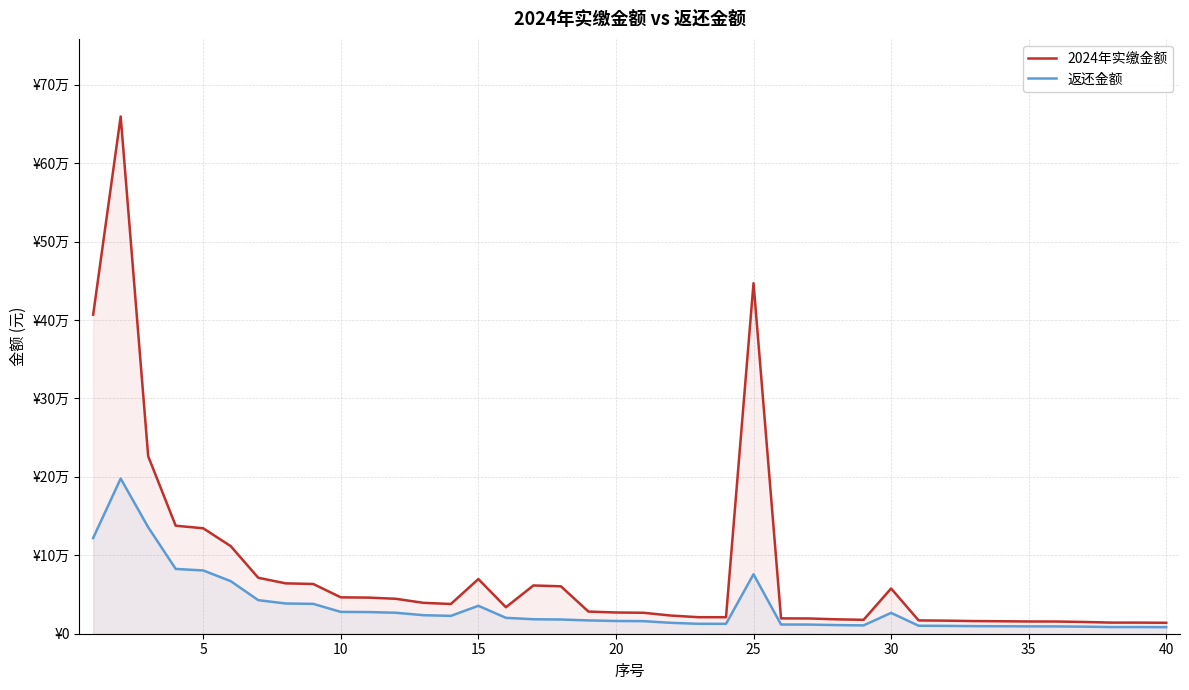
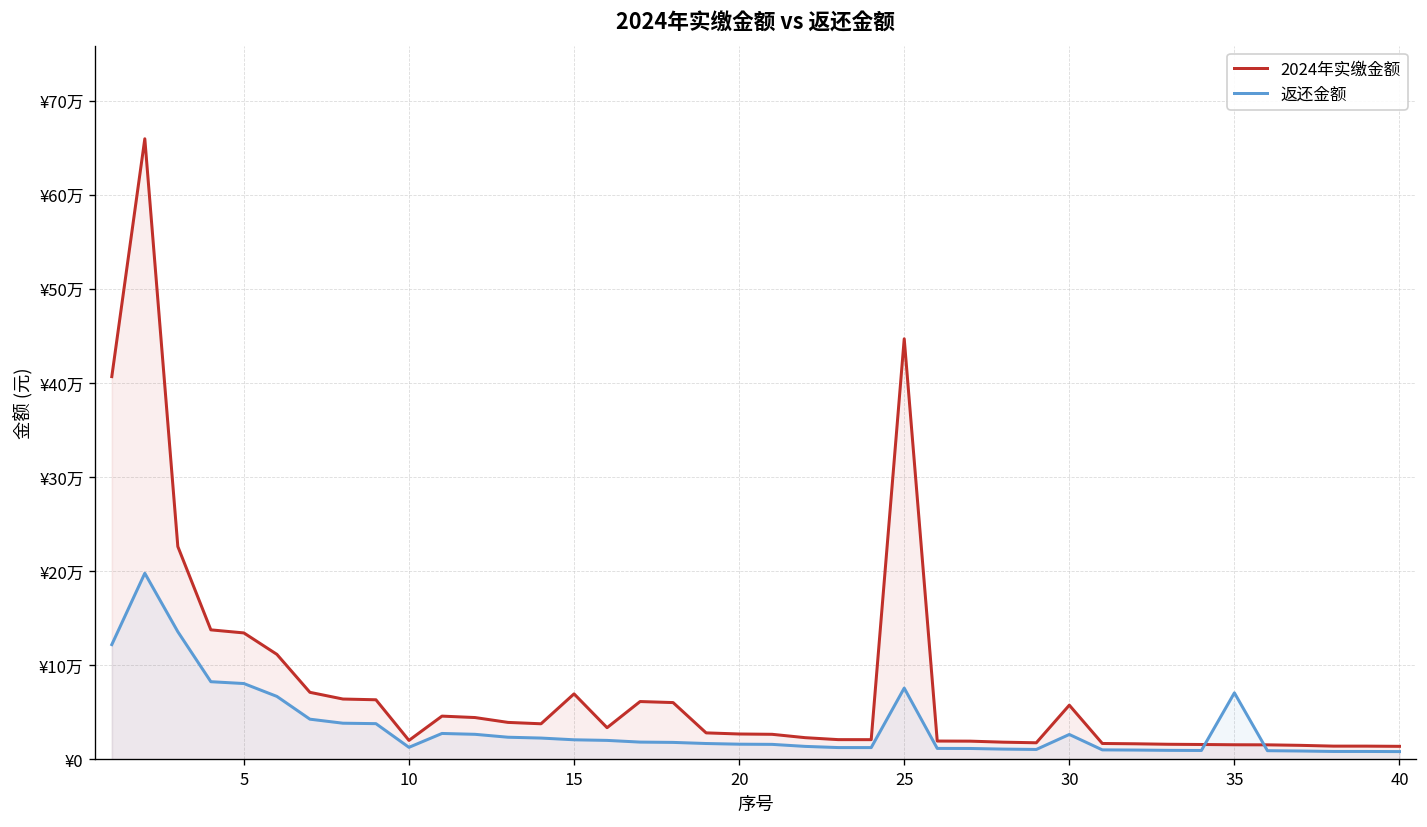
  {
    "2024年实缴金额": {
      "5": "¥13万",
-     "10": "¥5万",
+     "10": "¥2万",
      "15": "¥7万",
      "20": "¥3万",
      "25": "¥45万",
      "30": "¥6万",
      "35": "¥2万",
      "40": "¥1万"
    },
    "返还金额": {
      "5": "¥8万",
-     "10": "¥3万",
-     "15": "¥4万",
+     "10": "¥1万",
+     "15": "¥2万",
      "20": "¥2万",
      "25": "¥8万",
      "30": "¥3万",
-     "35": "¥1万",
+     "35": "¥7万",
      "40": "¥1万"
    }
  }
